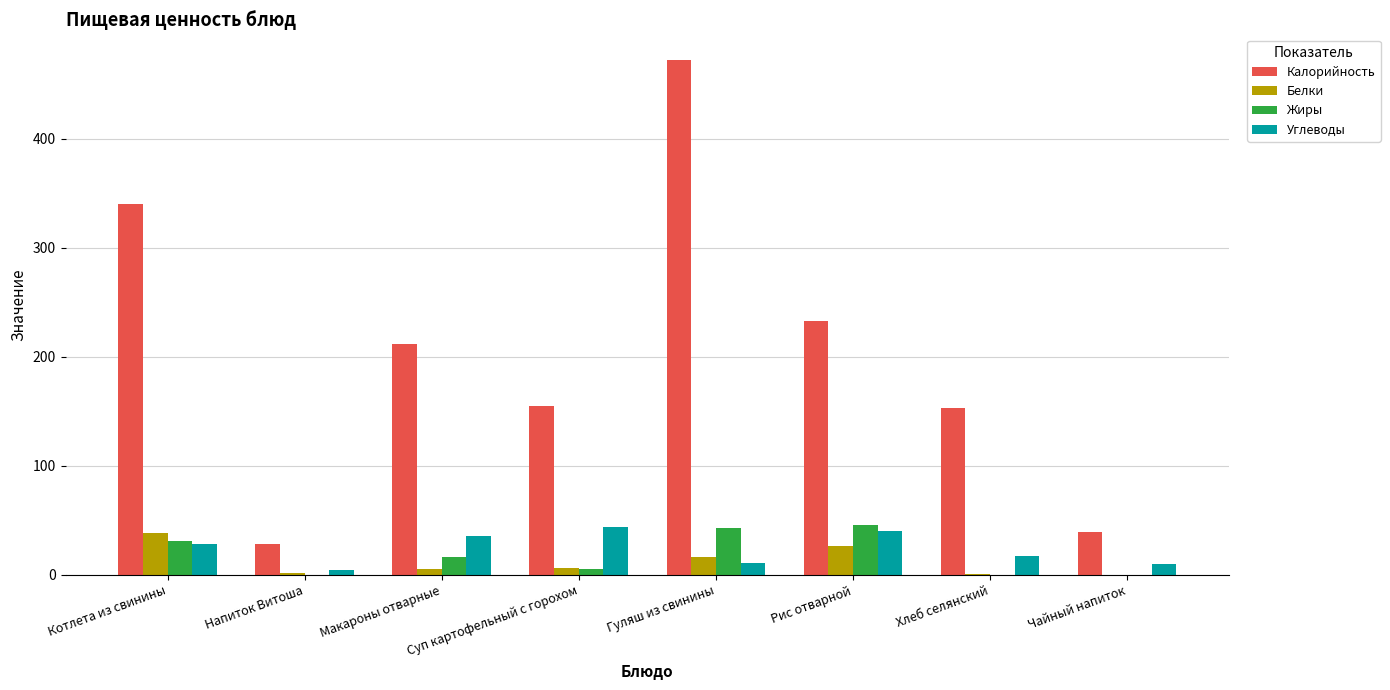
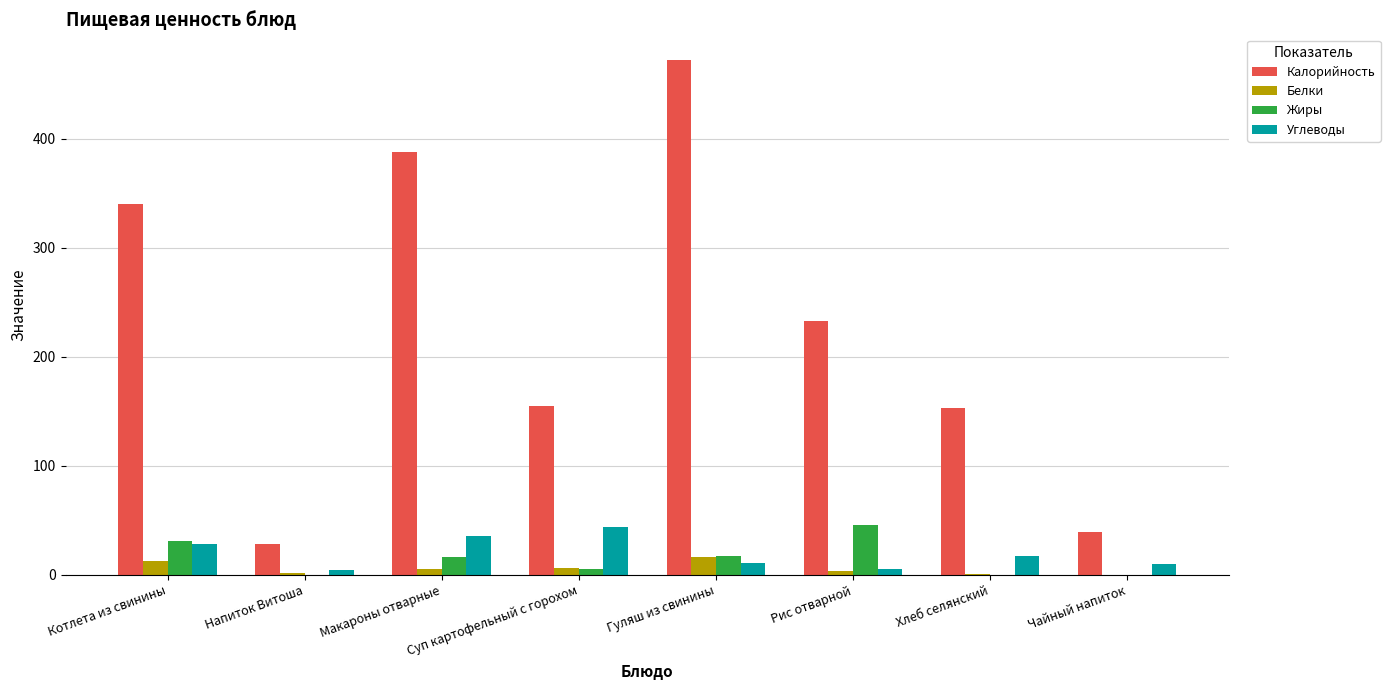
  {
    "Калорийность": {
      "Котлета из свинины": 340,
      "Напиток Витоша": 28,
-     "Макароны отварные": 212,
+     "Макароны отварные": 388,
      "Суп картофельный с горохом": 155,
      "Гуляш из свинины": 472,
      "Рис отварной": 233,
      "Хлеб селянский": 153,
      "Чайный напиток": 39
    },
    "Белки": {
-     "Котлета из свинины": 38,
+     "Котлета из свинины": 12,
      "Макароны отварные": 5,
      "Суп картофельный с горохом": 6,
      "Гуляш из свинины": 17,
-     "Рис отварной": 27
+     "Рис отварной": 4
    },
    "Жиры": {
      "Котлета из свинины": 31,
      "Макароны отварные": 17,
      "Суп картофельный с горохом": 6,
-     "Гуляш из свинины": 43,
+     "Гуляш из свинины": 18,
      "Рис отварной": 46,
      "Хлеб селянский": 0,
      "Чайный напиток": 0
    },
    "Углеводы": {
      "Котлета из свинины": 28,
      "Напиток Витоша": 5,
      "Макароны отварные": 35,
      "Суп картофельный с горохом": 44,
      "Гуляш из свинины": 11,
-     "Рис отварной": 40,
+     "Рис отварной": 5,
      "Хлеб селянский": 17,
      "Чайный напиток": 10
    }
  }
